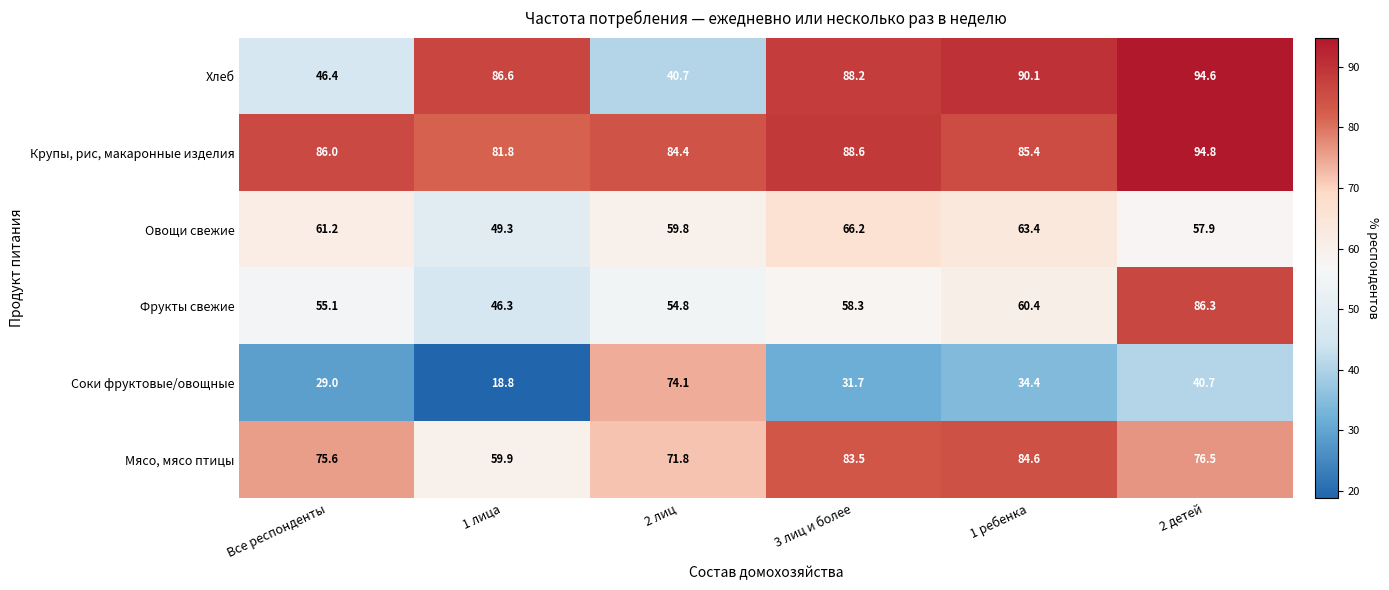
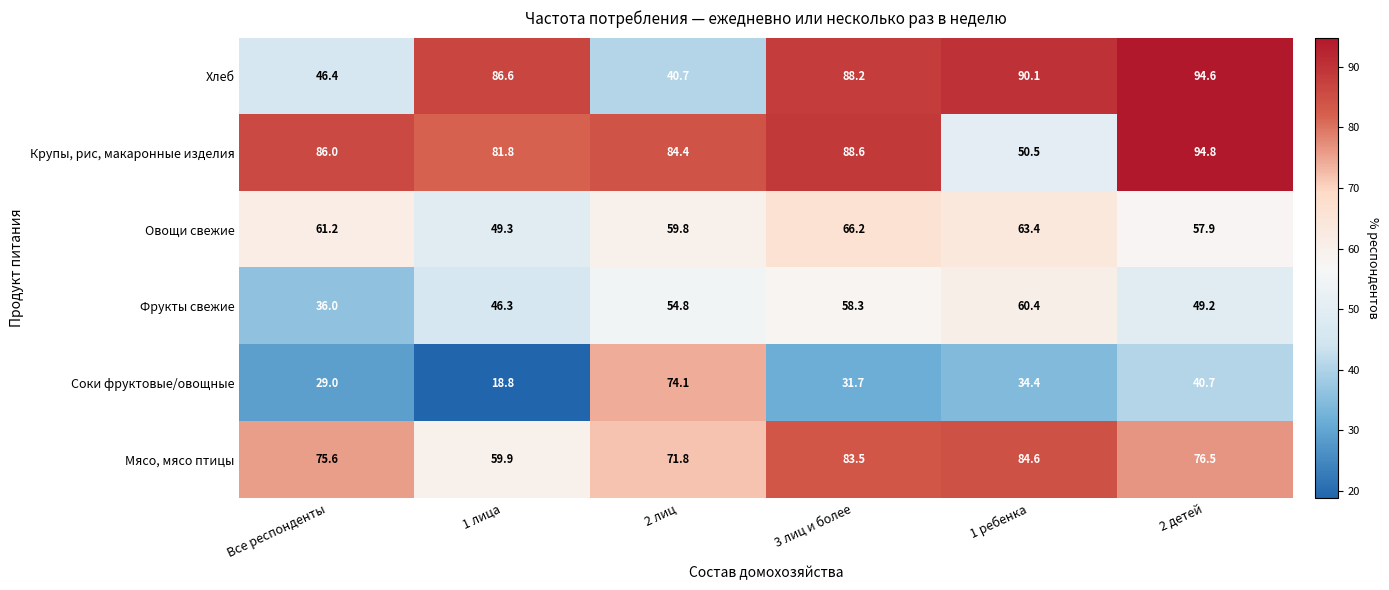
  {
    "Хлеб": {
      "Все респонденты": 46.4,
      "1 лица": 86.6,
      "2 лиц": 40.7,
      "3 лиц и более": 88.2,
      "1 ребенка": 90.1,
      "2 детей": 94.6
    },
    "Крупы, рис, макаронные изделия": {
      "Все респонденты": 86.0,
      "1 лица": 81.8,
      "2 лиц": 84.4,
      "3 лиц и более": 88.6,
-     "1 ребенка": 85.4,
+     "1 ребенка": 50.5,
      "2 детей": 94.8
    },
    "Овощи свежие": {
      "Все респонденты": 61.2,
      "1 лица": 49.3,
      "2 лиц": 59.8,
      "3 лиц и более": 66.2,
      "1 ребенка": 63.4,
      "2 детей": 57.9
    },
    "Фрукты свежие": {
-     "Все респонденты": 55.1,
+     "Все респонденты": 36.0,
      "1 лица": 46.3,
      "2 лиц": 54.8,
      "3 лиц и более": 58.3,
      "1 ребенка": 60.4,
-     "2 детей": 86.3
+     "2 детей": 49.2
    },
    "Соки фруктовые/овощные": {
      "Все респонденты": 29.0,
      "1 лица": 18.8,
      "2 лиц": 74.1,
      "3 лиц и более": 31.7,
      "1 ребенка": 34.4,
      "2 детей": 40.7
    },
    "Мясо, мясо птицы": {
      "Все респонденты": 75.6,
      "1 лица": 59.9,
      "2 лиц": 71.8,
      "3 лиц и более": 83.5,
      "1 ребенка": 84.6,
      "2 детей": 76.5
    }
  }
